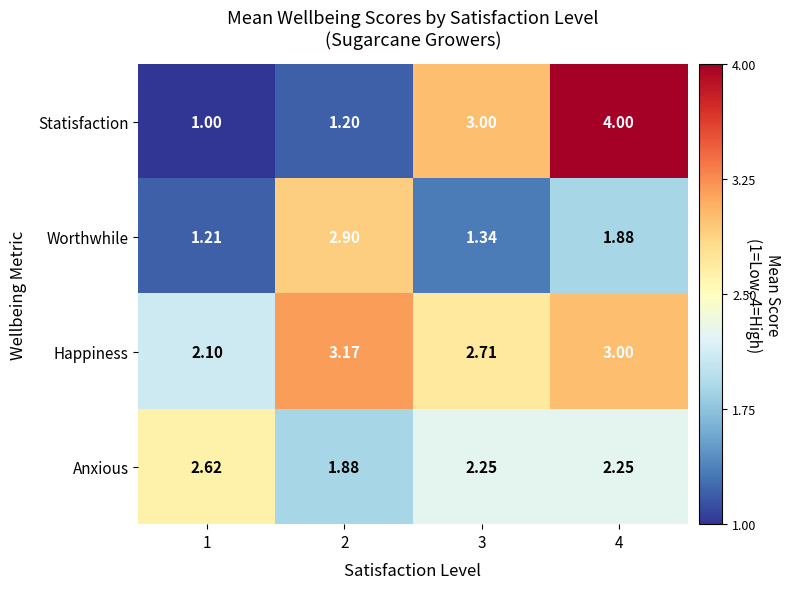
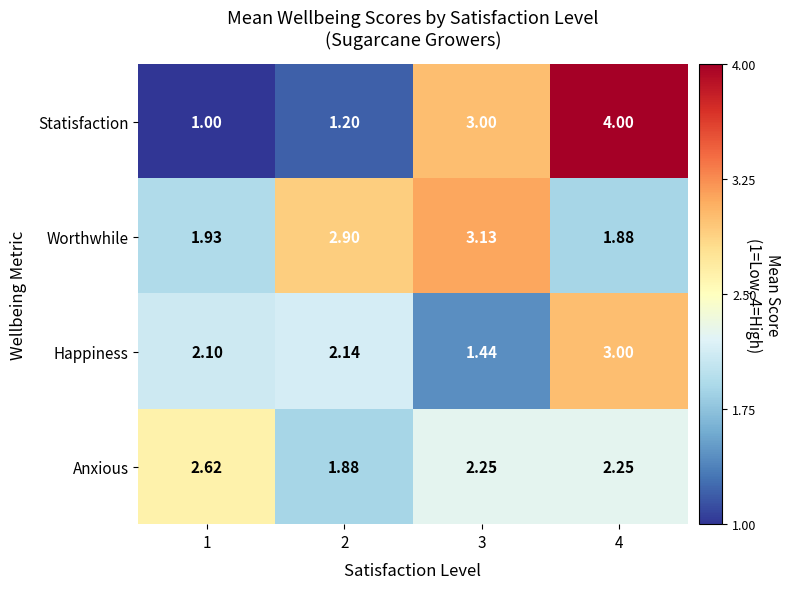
  {
    "Statisfaction": {
      "1": 1.00,
      "2": 1.20,
      "3": 3.00,
      "4": 4.00
    },
    "Worthwhile": {
-     "1": 1.21,
+     "1": 1.93,
      "2": 2.90,
-     "3": 1.34,
+     "3": 3.13,
      "4": 1.88
    },
    "Happiness": {
      "1": 2.10,
-     "2": 3.17,
-     "3": 2.71,
+     "2": 2.14,
+     "3": 1.44,
      "4": 3.00
    },
    "Anxious": {
      "1": 2.62,
      "2": 1.88,
      "3": 2.25,
      "4": 2.25
    }
  }
